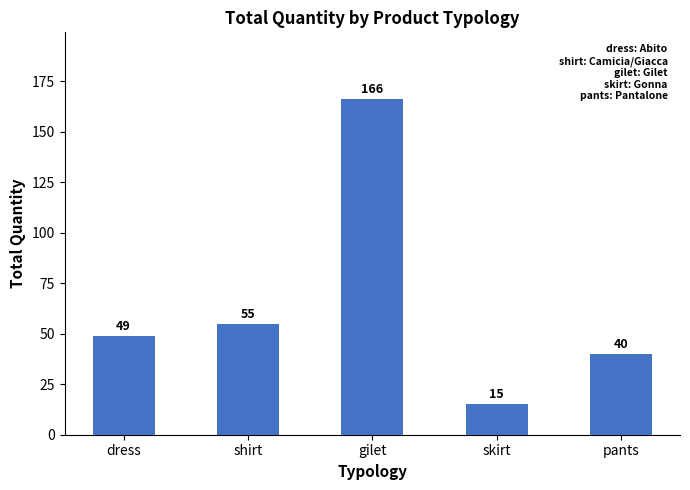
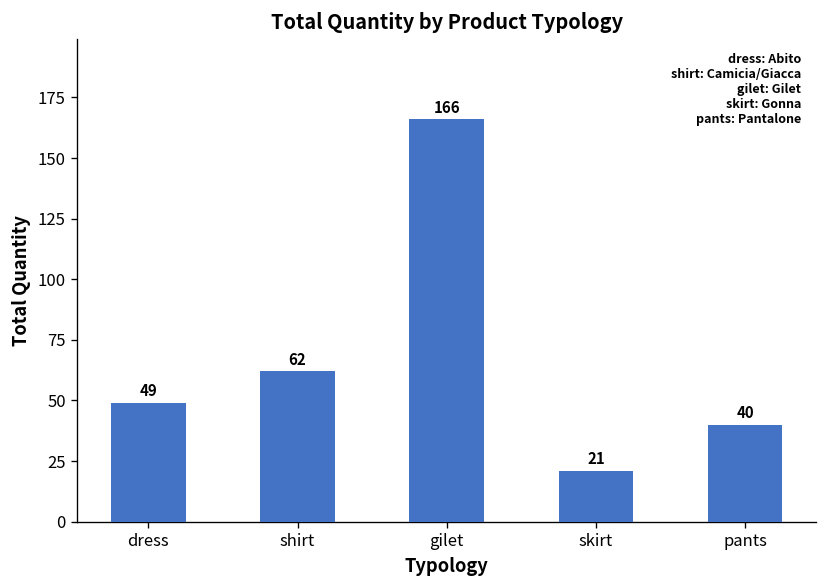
  {
    "dress": 49,
-   "shirt": 55,
+   "shirt": 62,
    "gilet": 166,
-   "skirt": 15,
+   "skirt": 21,
    "pants": 40
  }
